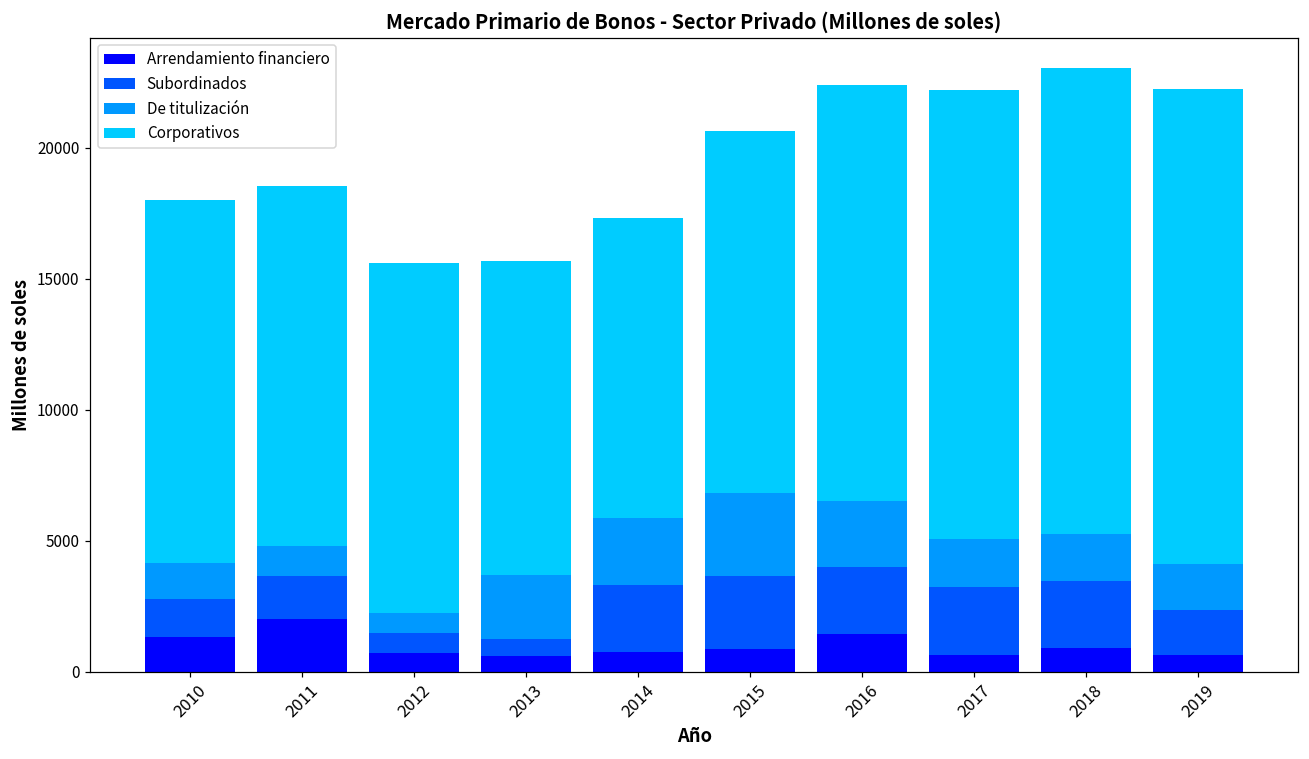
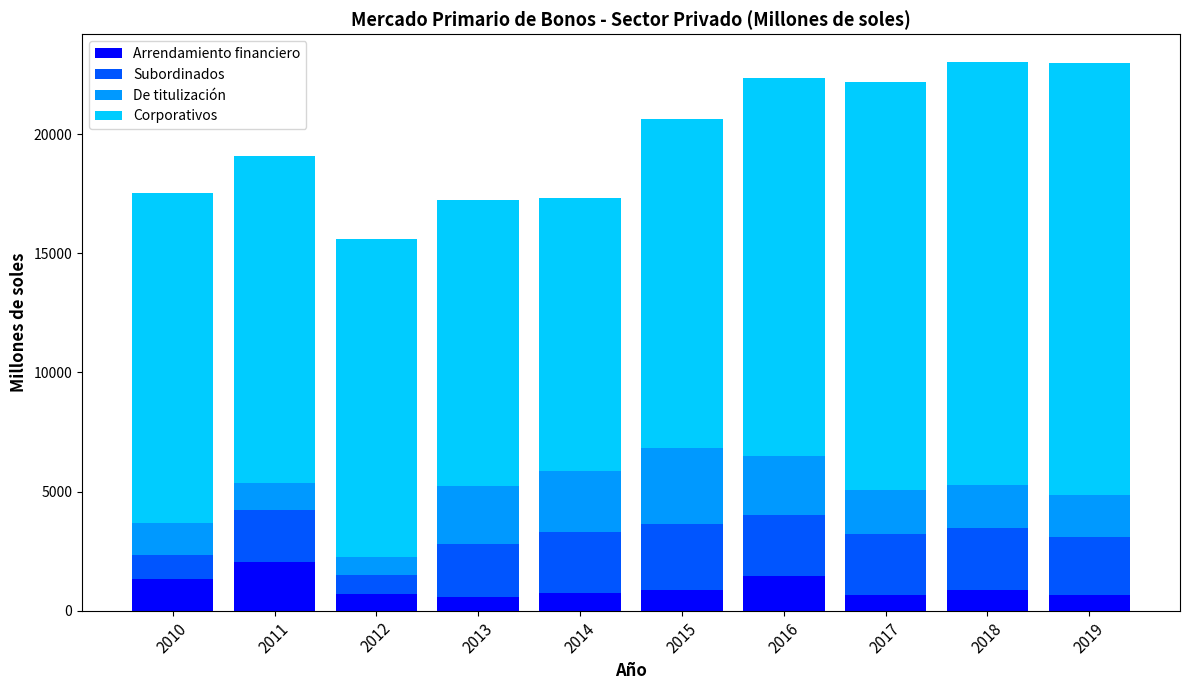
  {
    "Arrendamiento financiero": {
      "2010": 1300,
      "2011": 2000,
      "2012": 700,
      "2013": 600,
      "2014": 700,
      "2015": 900,
      "2016": 1400,
      "2017": 600,
      "2018": 900,
      "2019": 700
    },
    "Subordinados": {
-     "2010": 1500,
-     "2011": 1600,
+     "2010": 1000,
+     "2011": 2200,
      "2012": 800,
-     "2013": 700,
+     "2013": 2200,
      "2014": 2600,
      "2015": 2800,
      "2016": 2600,
      "2017": 2600,
      "2018": 2600,
-     "2019": 1700
+     "2019": 2400
    }
  }
